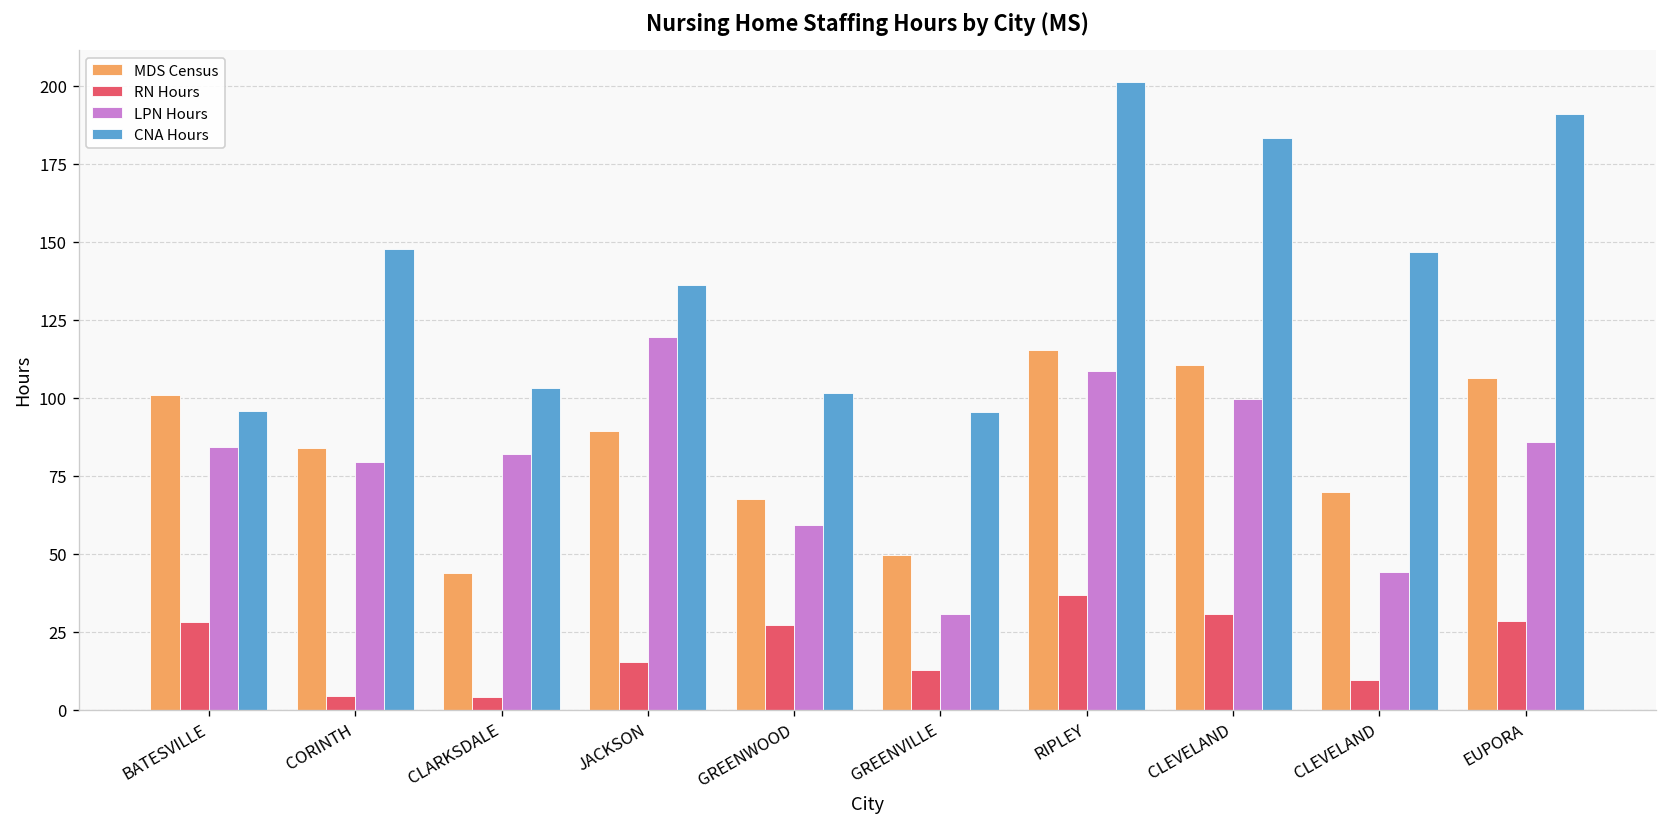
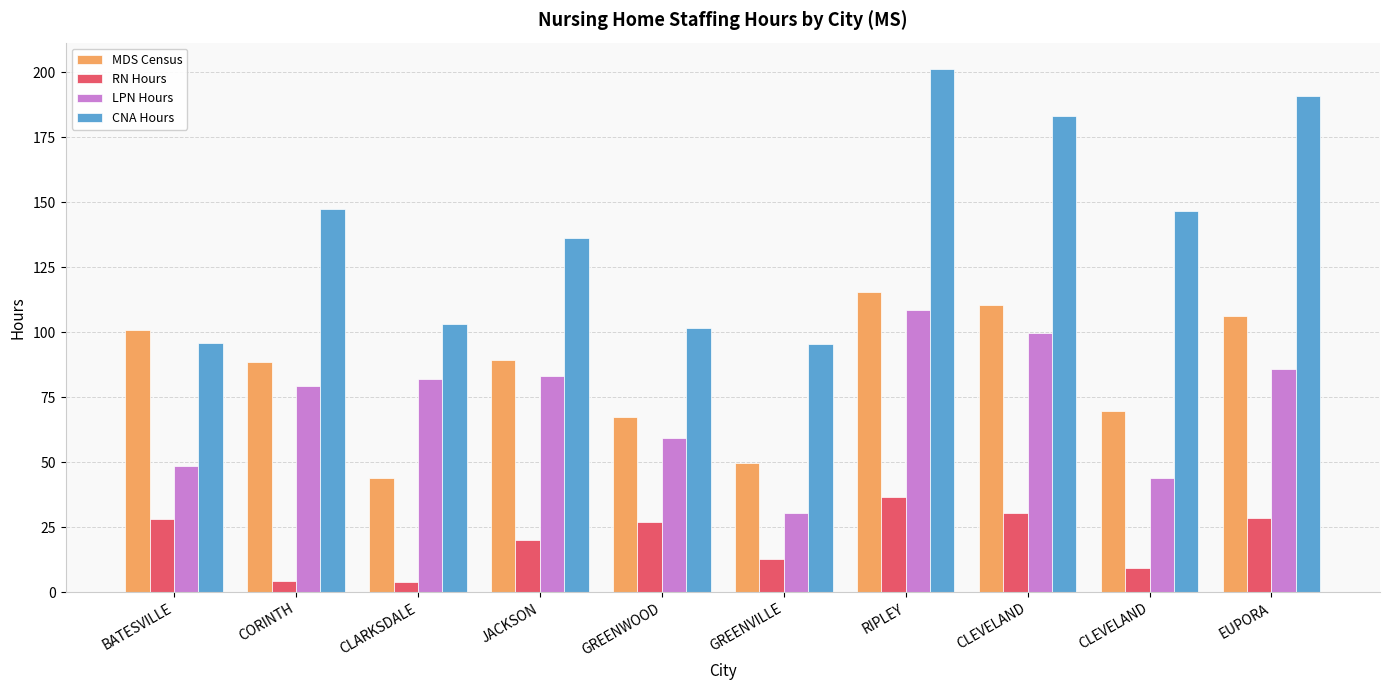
  {
    "MDS Census": {
      "BATESVILLE": 101,
-     "CORINTH": 84,
+     "CORINTH": 89,
      "CLARKSDALE": 44,
      "JACKSON": 89,
      "GREENWOOD": 68,
      "GREENVILLE": 50,
      "RIPLEY": 115,
      "EUPORA": 106
    },
    "RN Hours": {
      "BATESVILLE": 28,
      "CORINTH": 4,
      "CLARKSDALE": 4,
-     "JACKSON": 15,
+     "JACKSON": 20,
      "GREENWOOD": 27,
      "GREENVILLE": 13,
      "RIPLEY": 37,
      "EUPORA": 29
    },
    "LPN Hours": {
-     "BATESVILLE": 84,
+     "BATESVILLE": 48,
      "CORINTH": 79,
      "CLARKSDALE": 82,
-     "JACKSON": 119,
+     "JACKSON": 83,
      "GREENWOOD": 59,
      "GREENVILLE": 31,
      "RIPLEY": 109,
      "EUPORA": 86
    },
    "CNA Hours": {
      "BATESVILLE": 96,
      "CORINTH": 148,
      "CLARKSDALE": 103,
      "JACKSON": 136,
      "GREENWOOD": 102,
      "GREENVILLE": 95,
      "RIPLEY": 201,
      "EUPORA": 191
    }
  }
